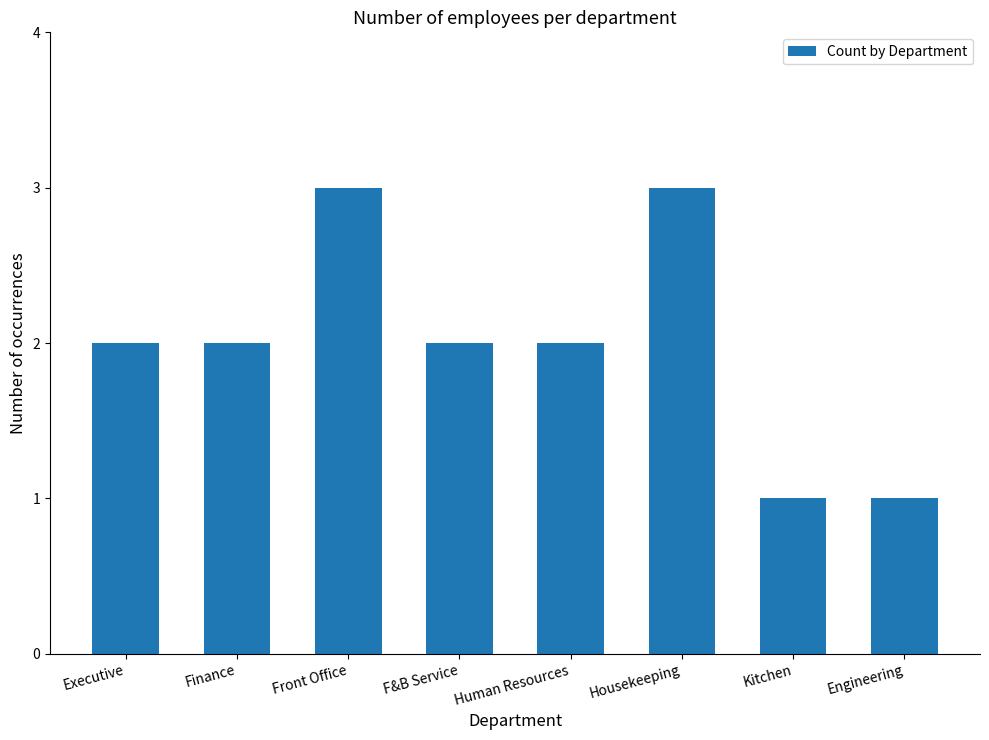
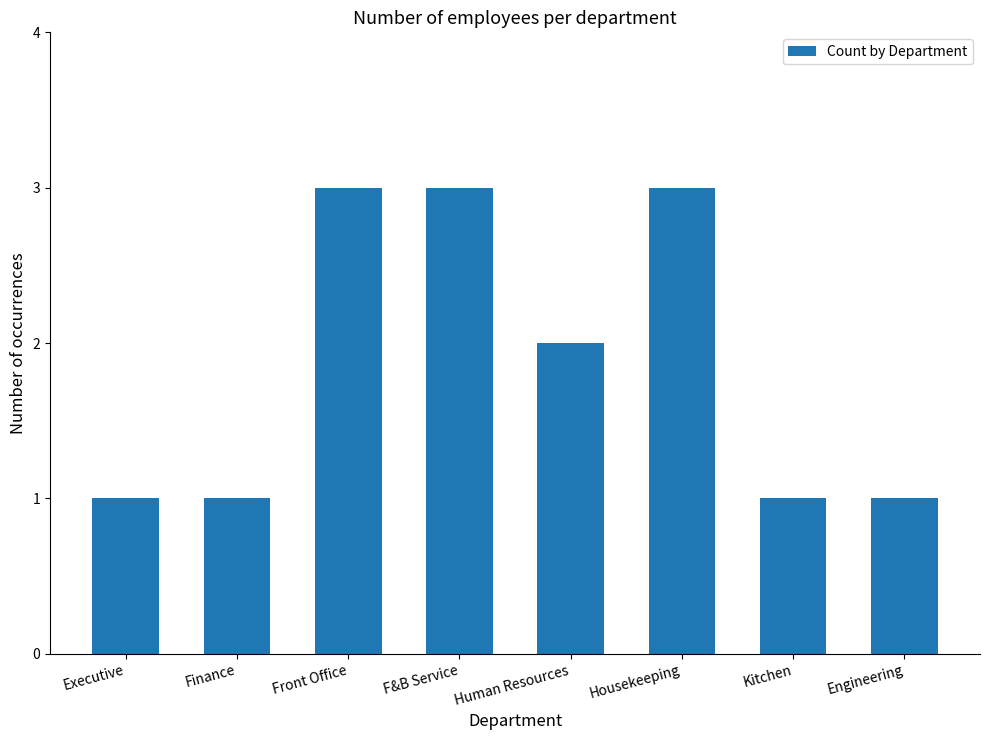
  {
-   "Executive": 2,
-   "Finance": 2,
+   "Executive": 1,
+   "Finance": 1,
    "Front Office": 3,
-   "F&B Service": 2,
+   "F&B Service": 3,
    "Human Resources": 2,
    "Housekeeping": 3,
    "Kitchen": 1,
    "Engineering": 1
  }
